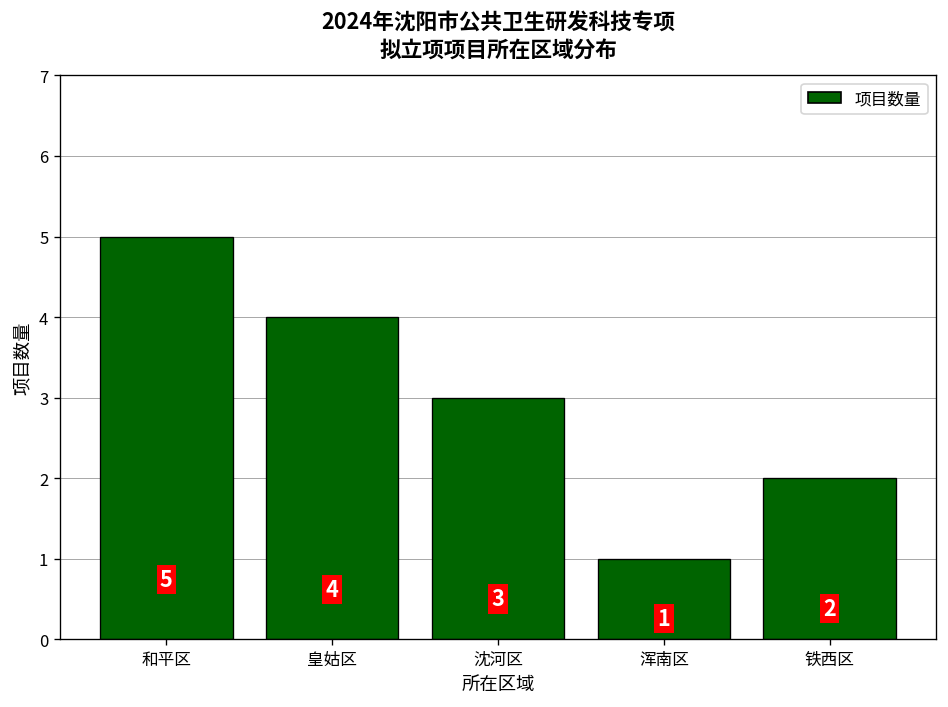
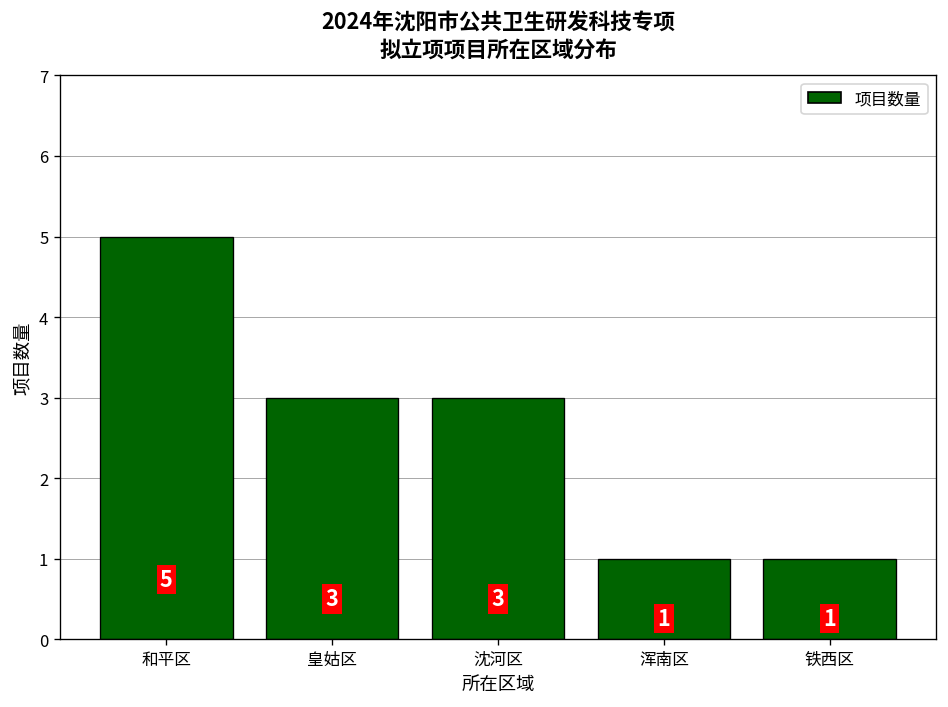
  {
-   "皇姑区": 4,
-   "铁西区": 2
+   "皇姑区": 3,
+   "铁西区": 1
  }
